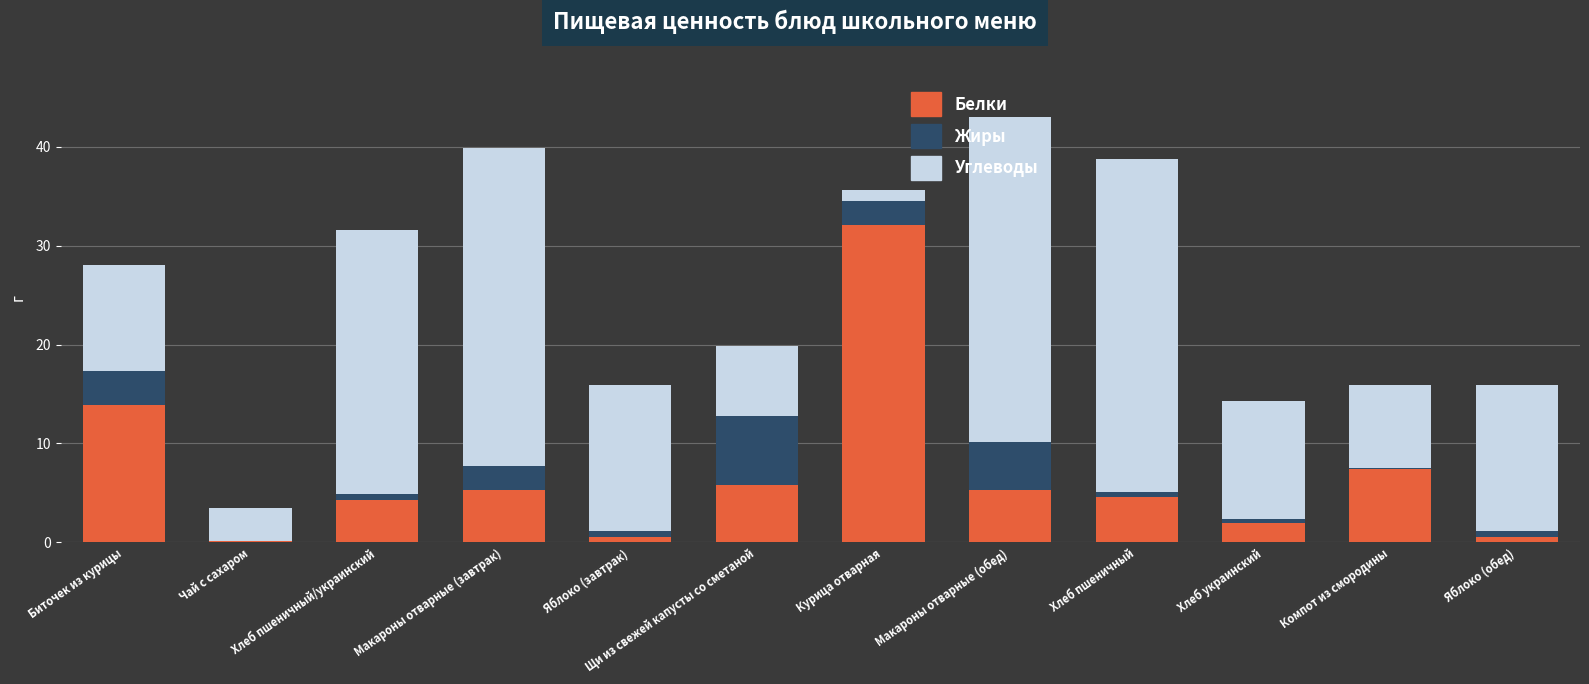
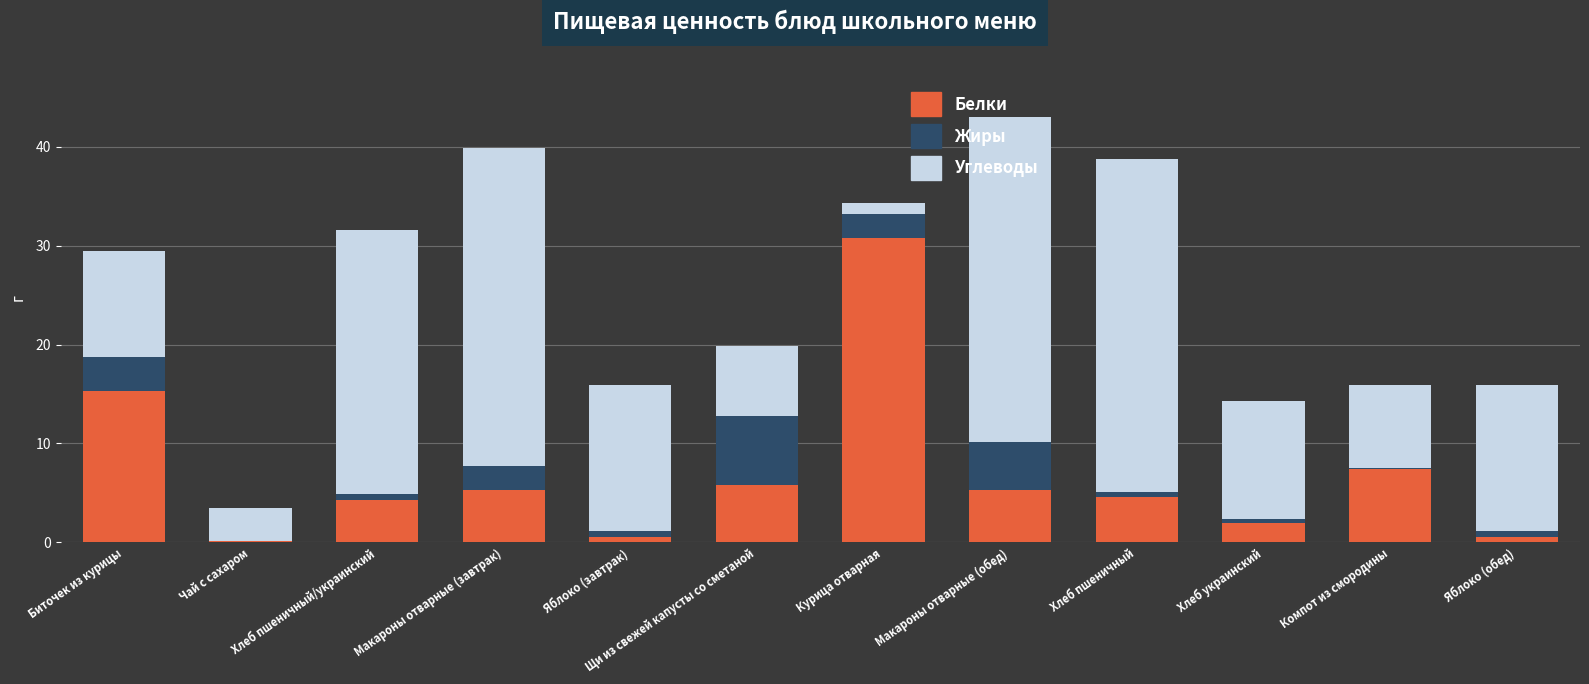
  {
    "Белки": {
-     "Биточек из курицы": 14,
+     "Биточек из курицы": 15,
      "Хлеб пшеничный/украинский": 4,
      "Макароны отварные (завтрак)": 5,
      "Яблоко (завтрак)": 1,
      "Щи из свежей капусты со сметаной": 6,
-     "Курица отварная": 32,
+     "Курица отварная": 31,
      "Макароны отварные (обед)": 5,
      "Хлеб пшеничный": 5,
      "Хлеб украинский": 2,
      "Компот из смородины": 7,
      "Яблоко (обед)": 1
    },
    "Жиры": {
      "Биточек из курицы": 3,
      "Чай с сахаром": 0,
      "Хлеб пшеничный/украинский": 1,
      "Макароны отварные (завтрак)": 2,
      "Яблоко (завтрак)": 1,
      "Щи из свежей капусты со сметаной": 7,
      "Курица отварная": 2,
      "Макароны отварные (обед)": 5,
      "Хлеб пшеничный": 1,
      "Хлеб украинский": 0,
      "Яблоко (обед)": 1
    },
    "Углеводы": {
      "Биточек из курицы": 11,
      "Чай с сахаром": 3,
      "Хлеб пшеничный/украинский": 27,
      "Макароны отварные (завтрак)": 32,
      "Яблоко (завтрак)": 15,
      "Щи из свежей капусты со сметаной": 7,
      "Курица отварная": 1,
      "Макароны отварные (обед)": 33,
      "Хлеб пшеничный": 34,
      "Хлеб украинский": 12,
      "Компот из смородины": 8,
      "Яблоко (обед)": 15
    }
  }
